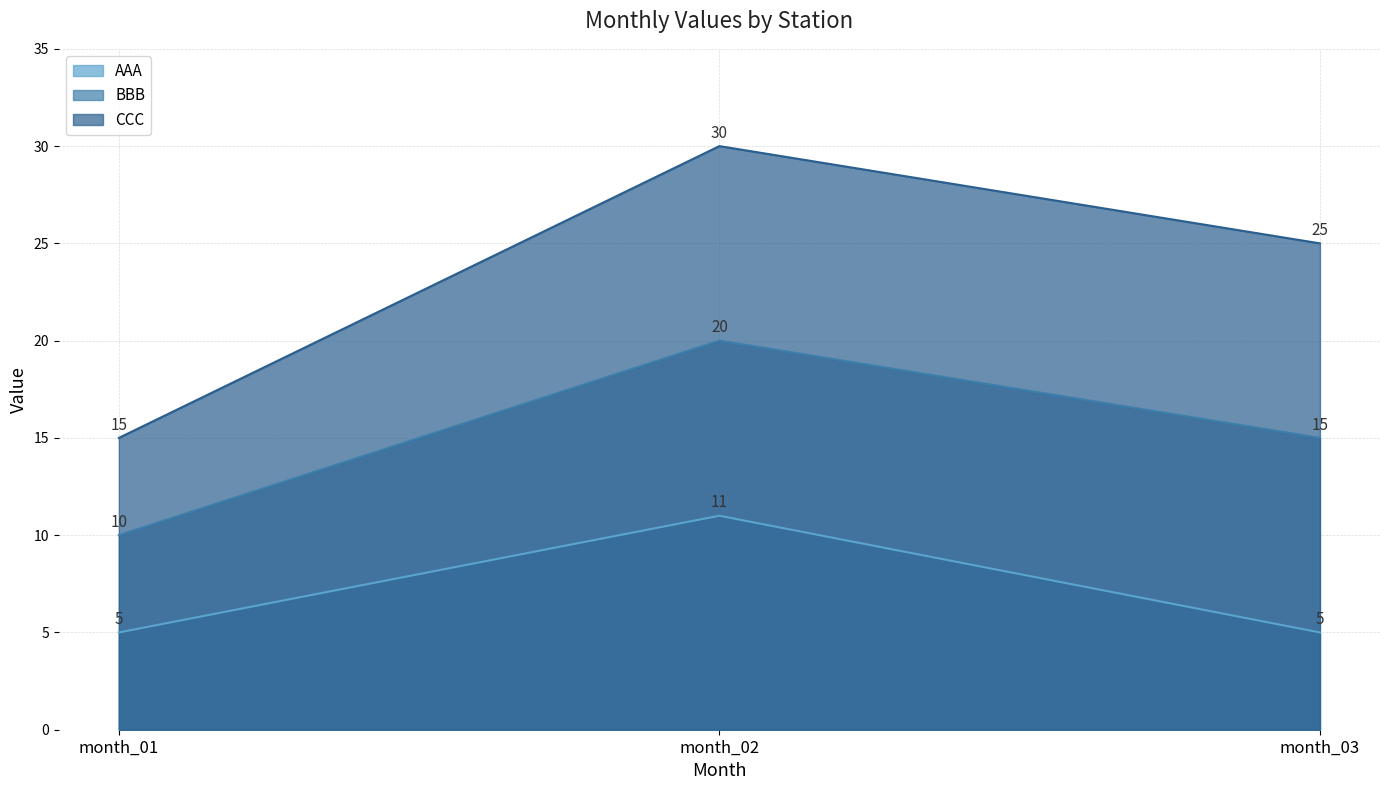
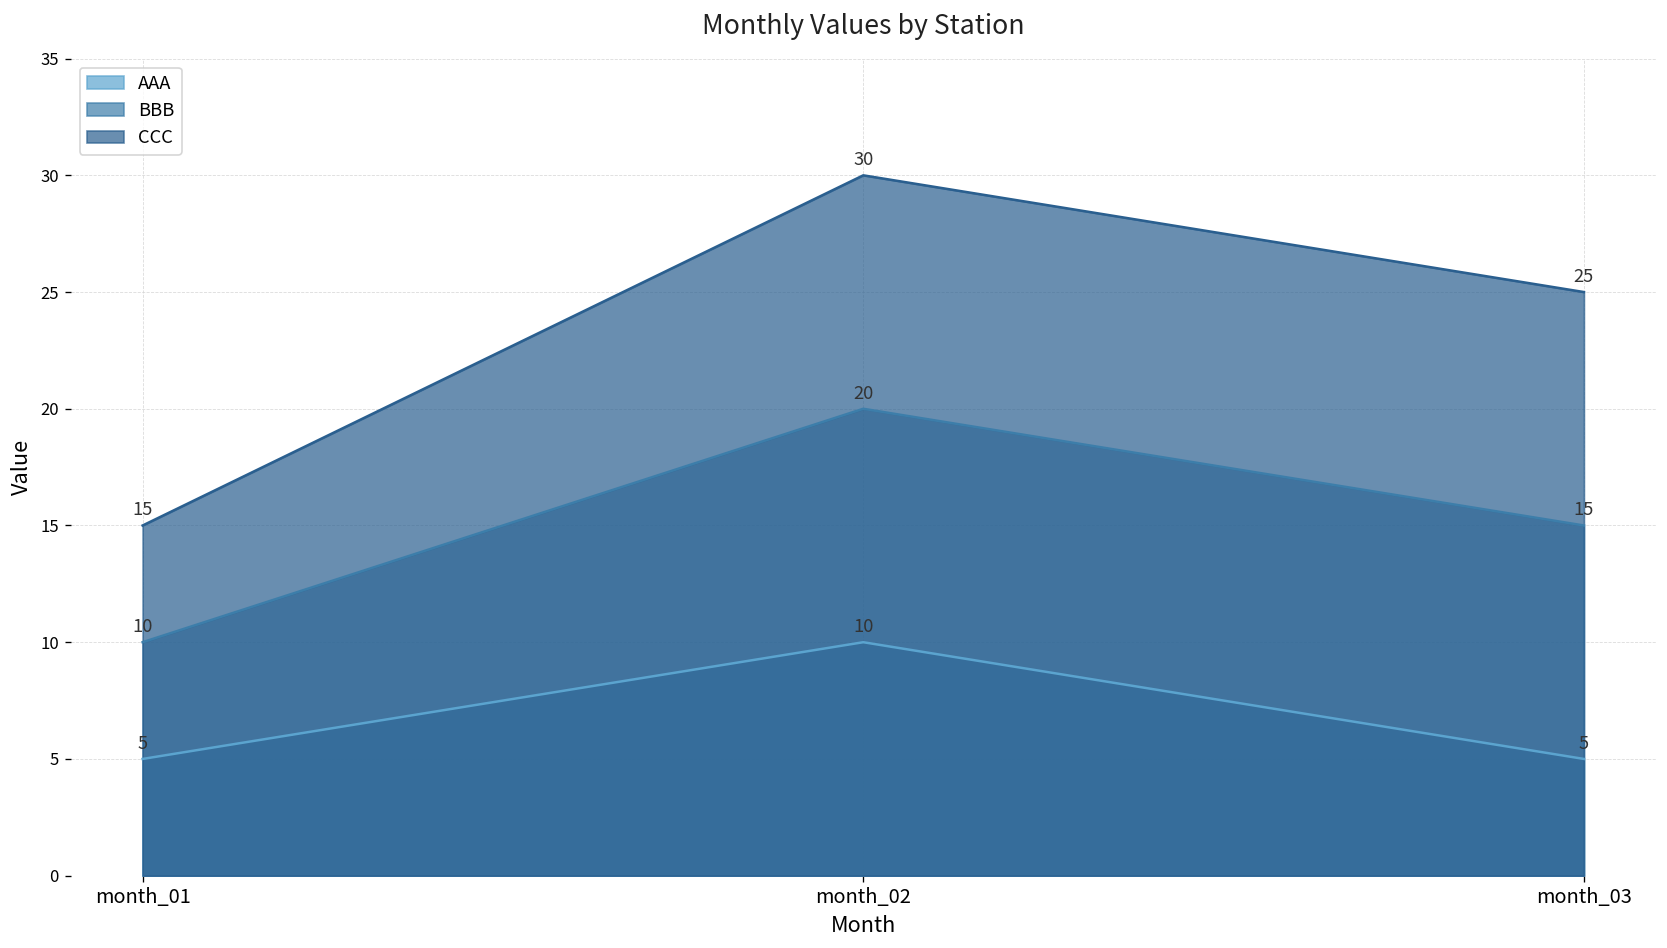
  {
    "AAA": {
      "month_01": 5,
-     "month_02": 11,
+     "month_02": 10,
      "month_03": 5
    }
  }
